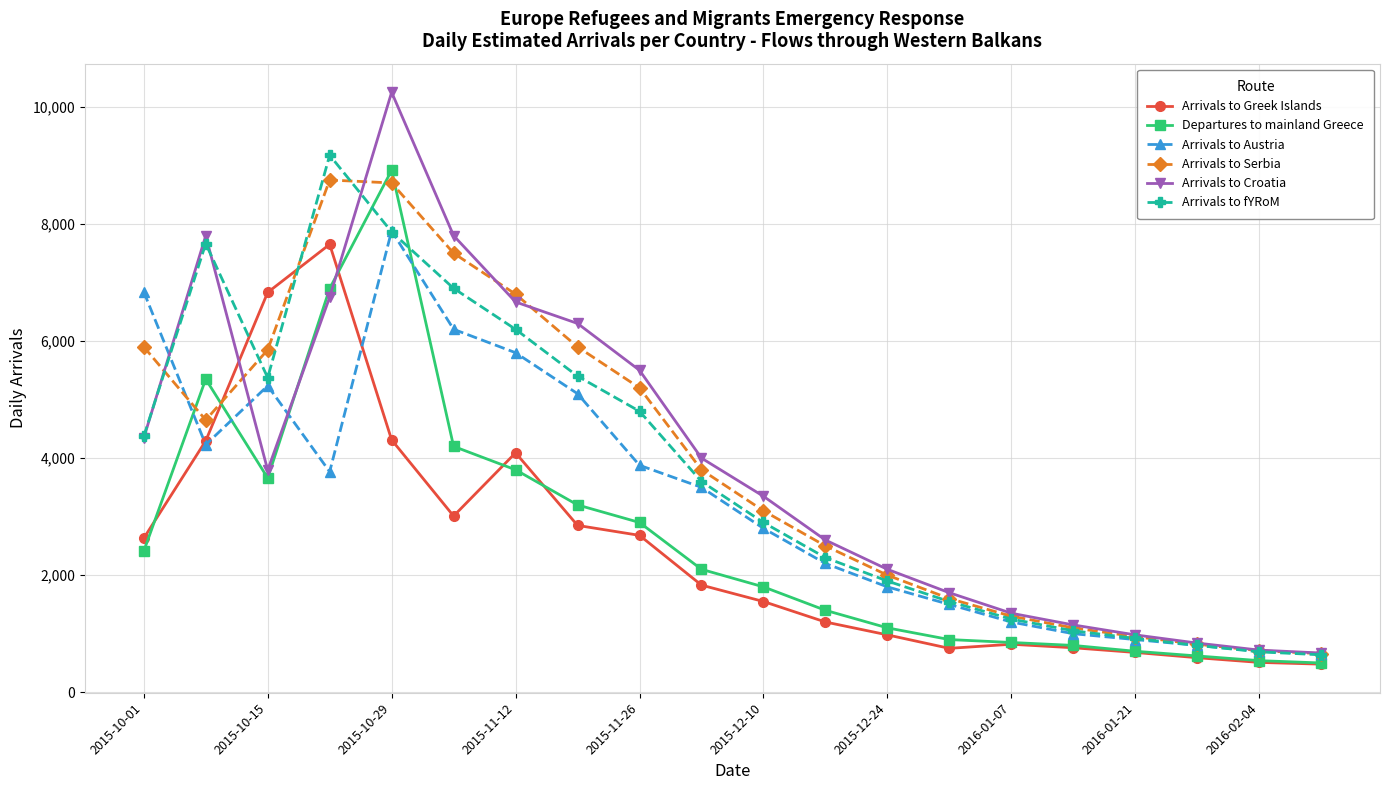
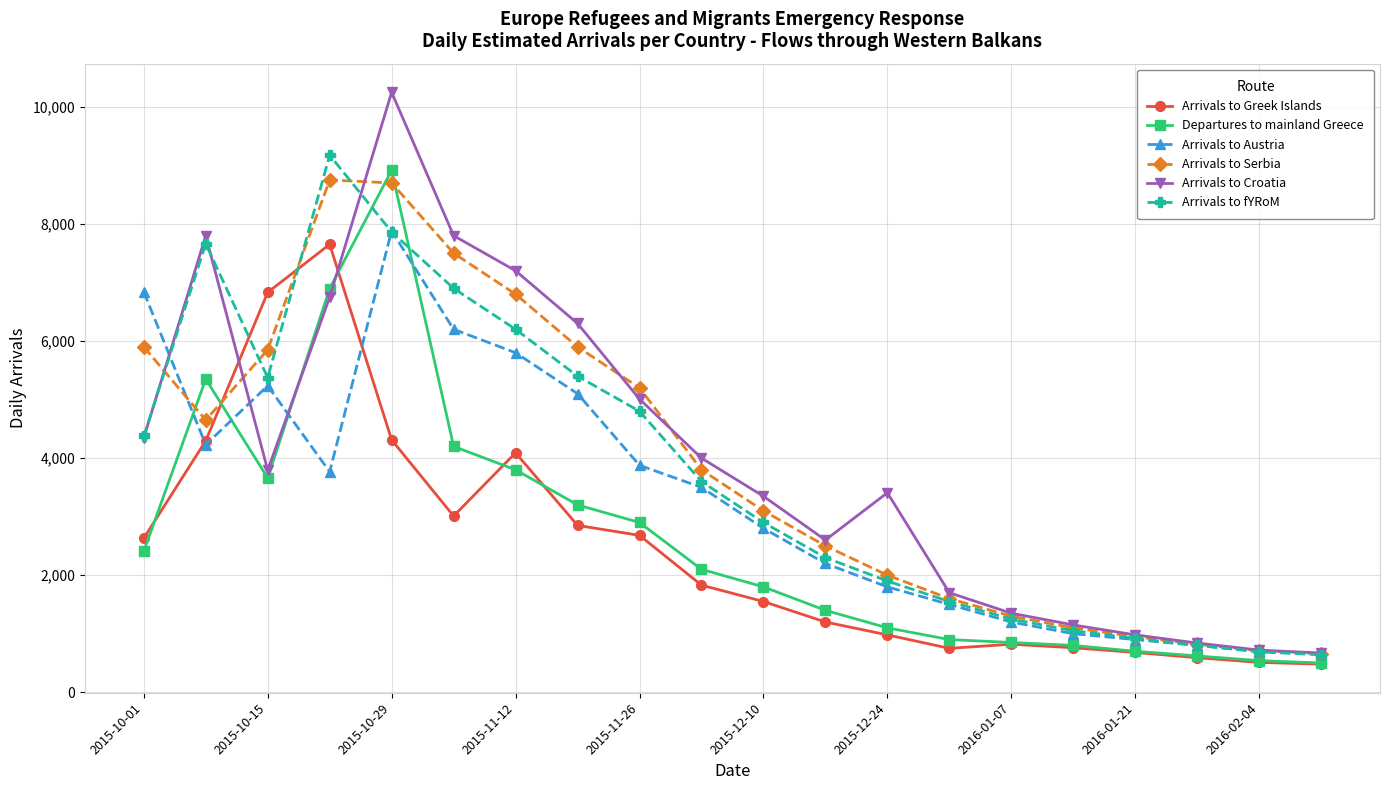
  {
    "Arrivals to Austria": {
      "2015-10-01": "6,800",
      "2015-10-15": "5,200",
      "2015-11-12": "5,800",
      "2015-11-26": "3,900",
      "2015-12-10": "2,800",
      "2015-12-24": "1,800",
      "2016-01-07": "1,200"
    },
    "Arrivals to Croatia": {
      "2015-10-15": "3,800",
      "2015-10-29": "10,200",
-     "2015-11-12": "6,700",
-     "2015-11-26": "5,500",
+     "2015-11-12": "7,200",
+     "2015-11-26": "5,000",
      "2015-12-10": "3,300",
-     "2015-12-24": "2,100",
+     "2015-12-24": "3,400",
      "2016-01-07": "1,400"
    }
  }
